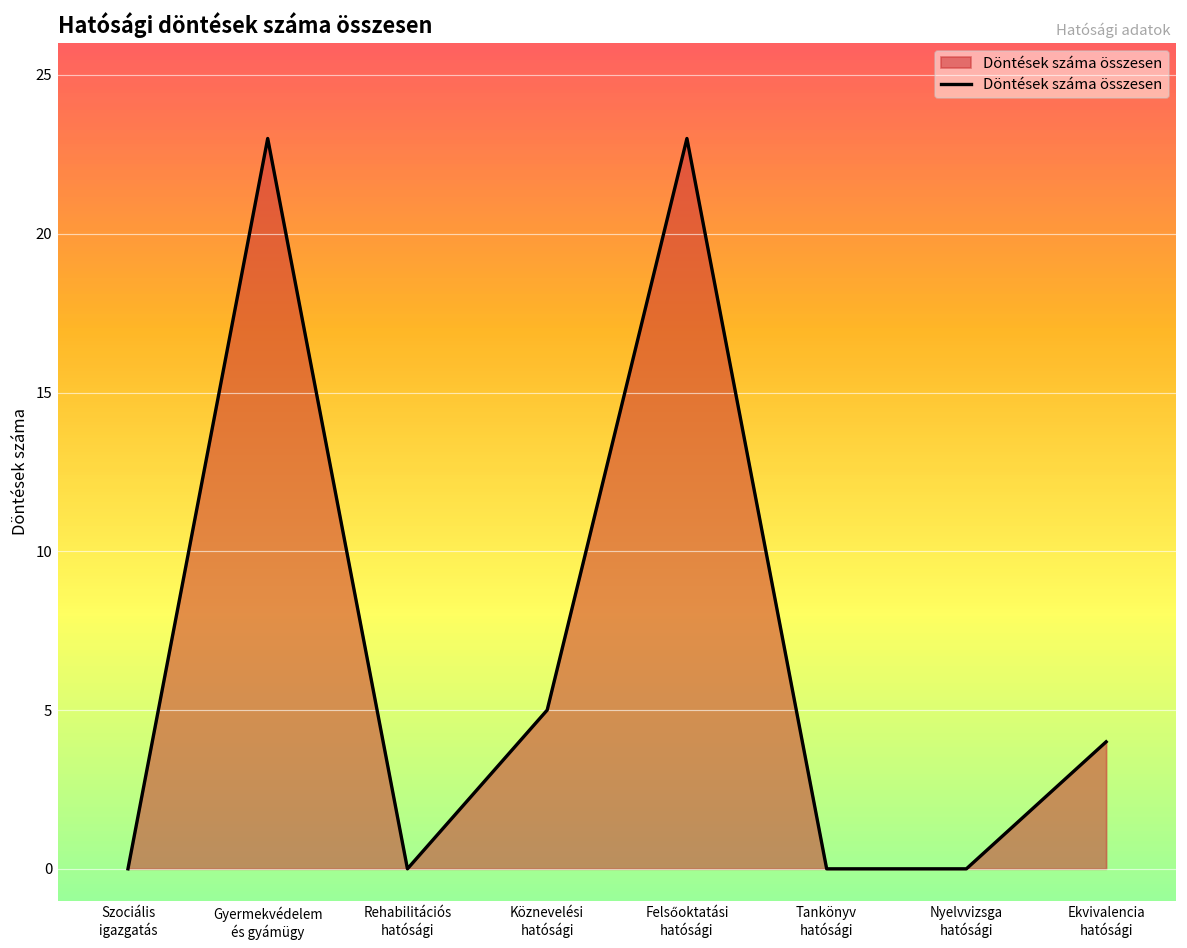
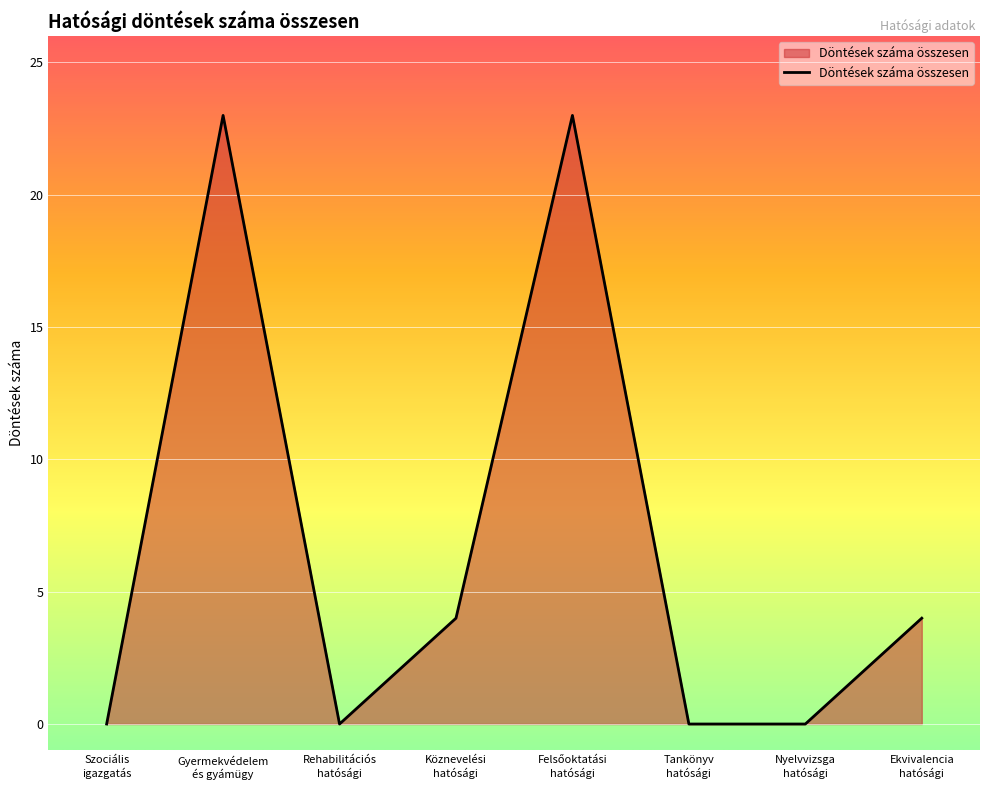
  {
    "Szociális igazgatás": 0,
    "Gyermekvédelem és gyámügy": 23,
    "Rehabilitációs hatósági": 0,
-   "Köznevelési hatósági": 5,
+   "Köznevelési hatósági": 4,
    "Felsőoktatási hatósági": 23,
    "Tankönyv hatósági": 0,
    "Nyelvvizsga hatósági": 0,
    "Ekvivalencia hatósági": 4
  }
